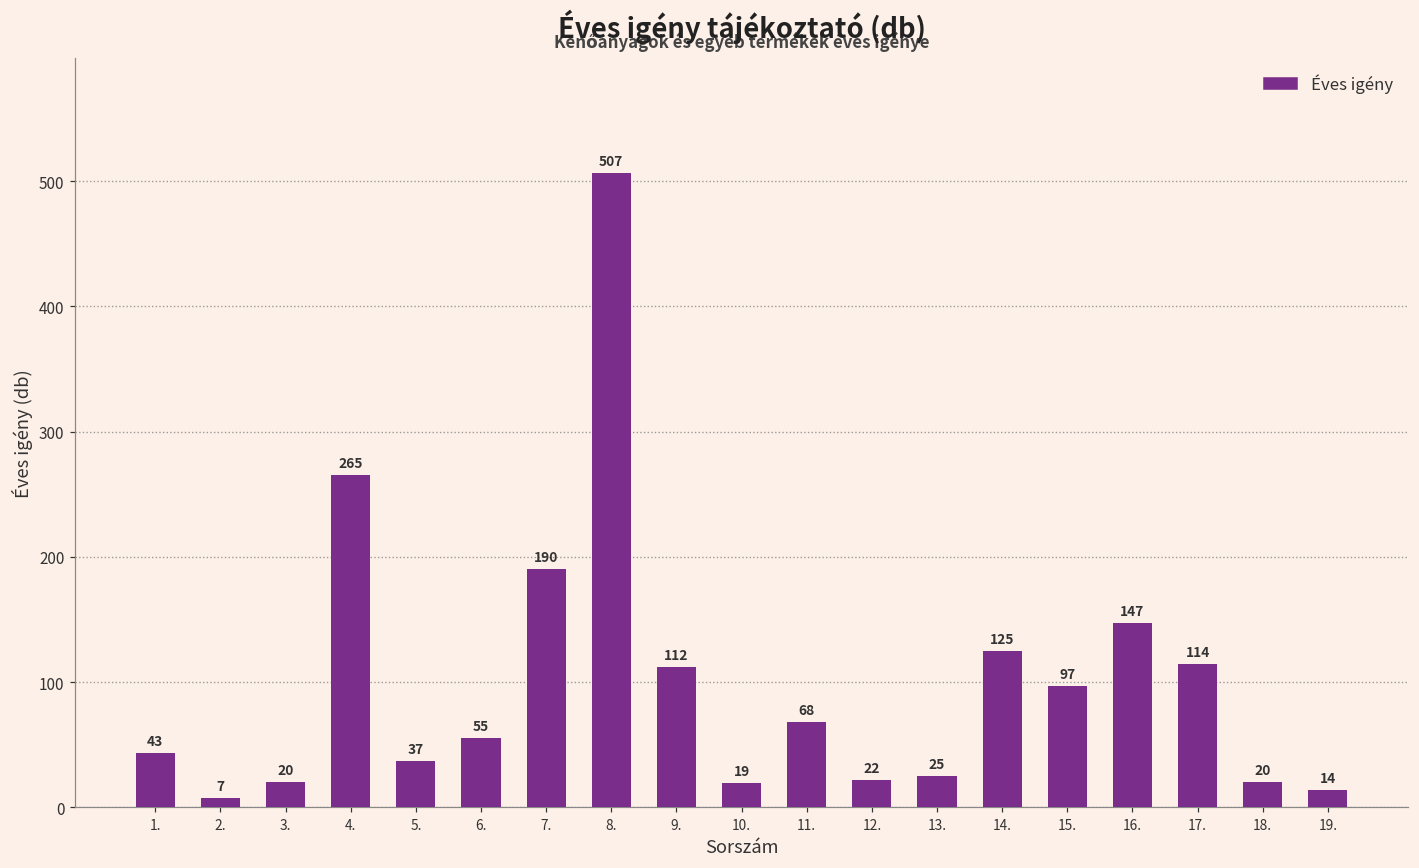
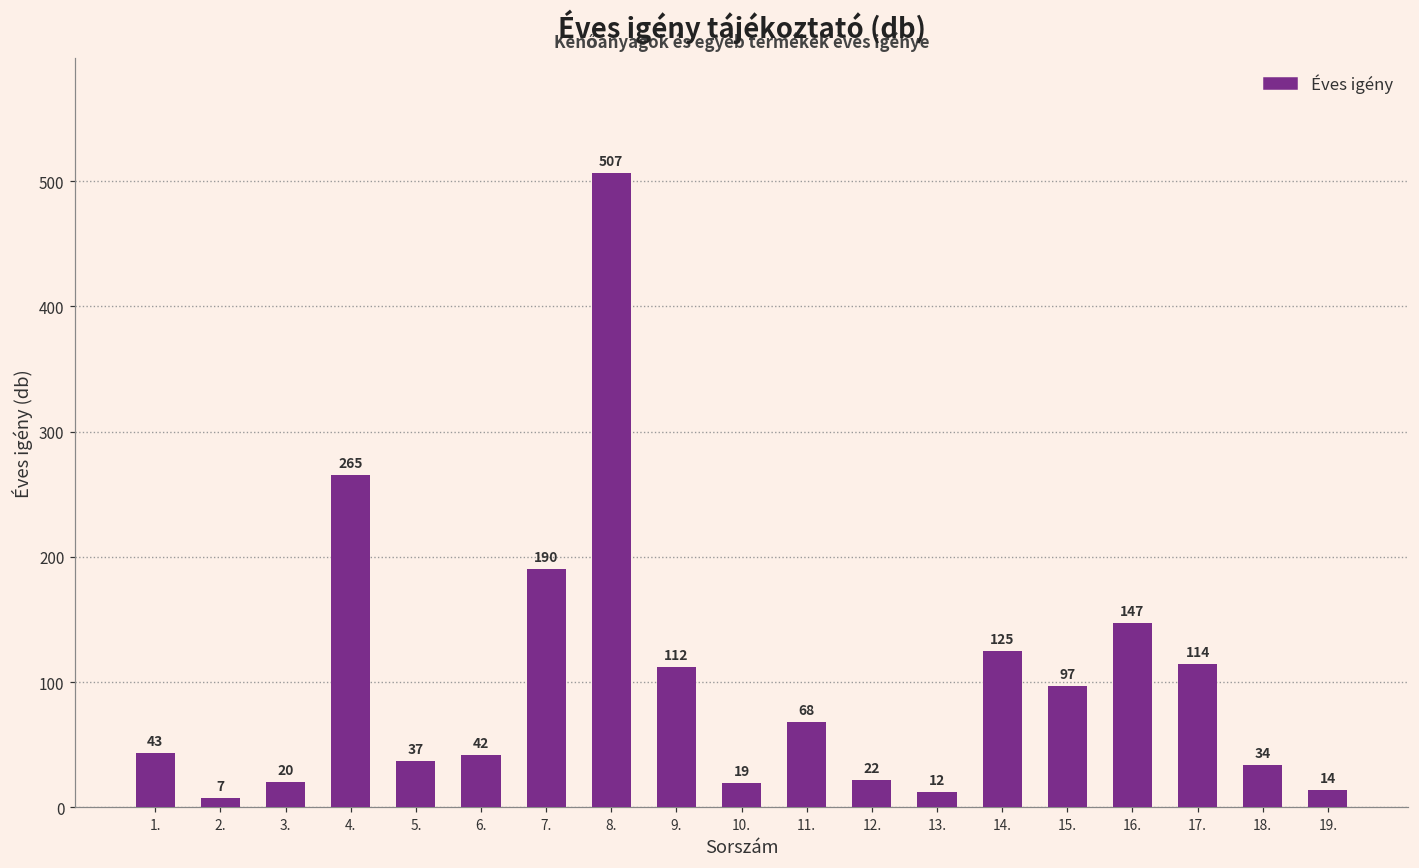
  {
    "1.": 43,
    "2.": 7,
    "3.": 20,
    "4.": 265,
    "5.": 37,
-   "6.": 55,
+   "6.": 42,
    "7.": 190,
    "8.": 507,
    "9.": 112,
    "10.": 19,
    "11.": 68,
    "12.": 22,
-   "13.": 25,
+   "13.": 12,
    "14.": 125,
    "15.": 97,
    "16.": 147,
    "17.": 114,
-   "18.": 20,
+   "18.": 34,
    "19.": 14
  }
